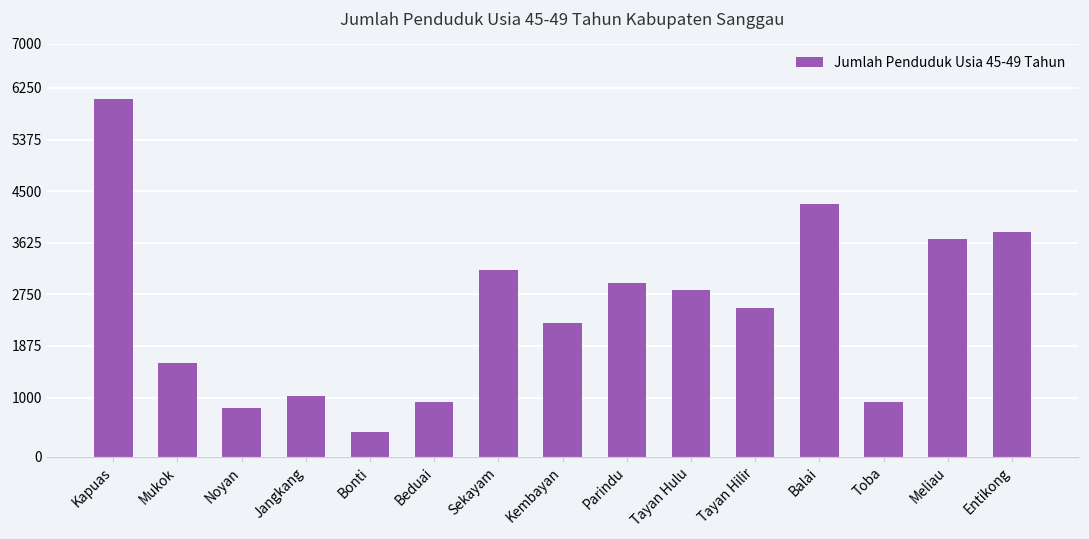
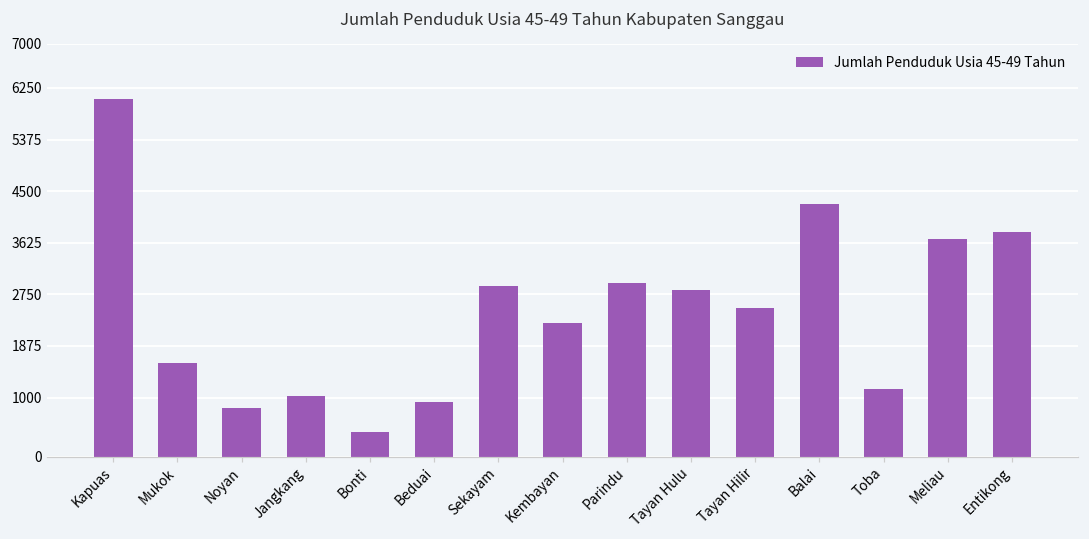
  {
    "Kapuas": 6100,
    "Mukok": 1600,
    "Noyan": 800,
    "Jangkang": 1000,
    "Bonti": 400,
    "Beduai": 900,
-   "Sekayam": 3200,
+   "Sekayam": 2900,
    "Kembayan": 2300,
    "Parindu": 2900,
    "Tayan Hulu": 2800,
    "Tayan Hilir": 2500,
    "Balai": 4300,
-   "Toba": 900,
+   "Toba": 1100,
    "Meliau": 3700,
    "Entikong": 3800
  }
